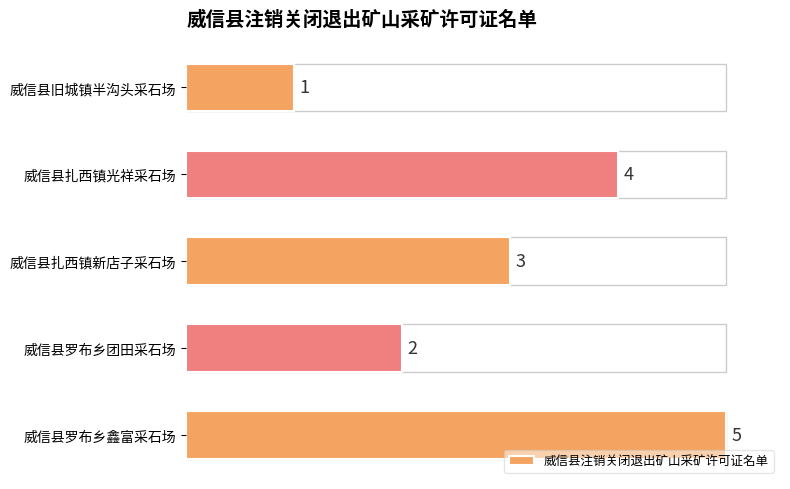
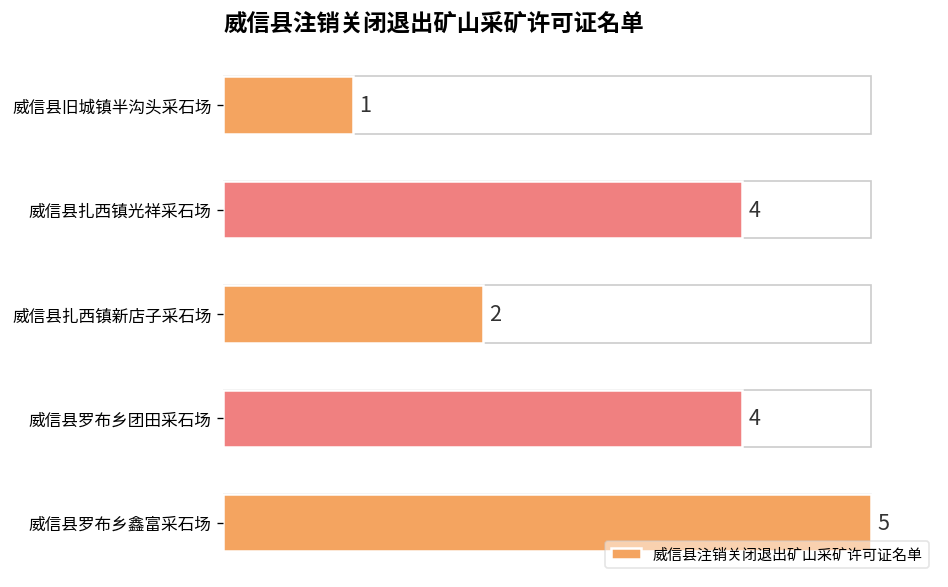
  {
    "威信县旧城镇半沟头采石场": 1,
    "威信县扎西镇光祥采石场": 4,
-   "威信县扎西镇新店子采石场": 3,
-   "威信县罗布乡团田采石场": 2,
+   "威信县扎西镇新店子采石场": 2,
+   "威信县罗布乡团田采石场": 4,
    "威信县罗布乡鑫富采石场": 5
  }
